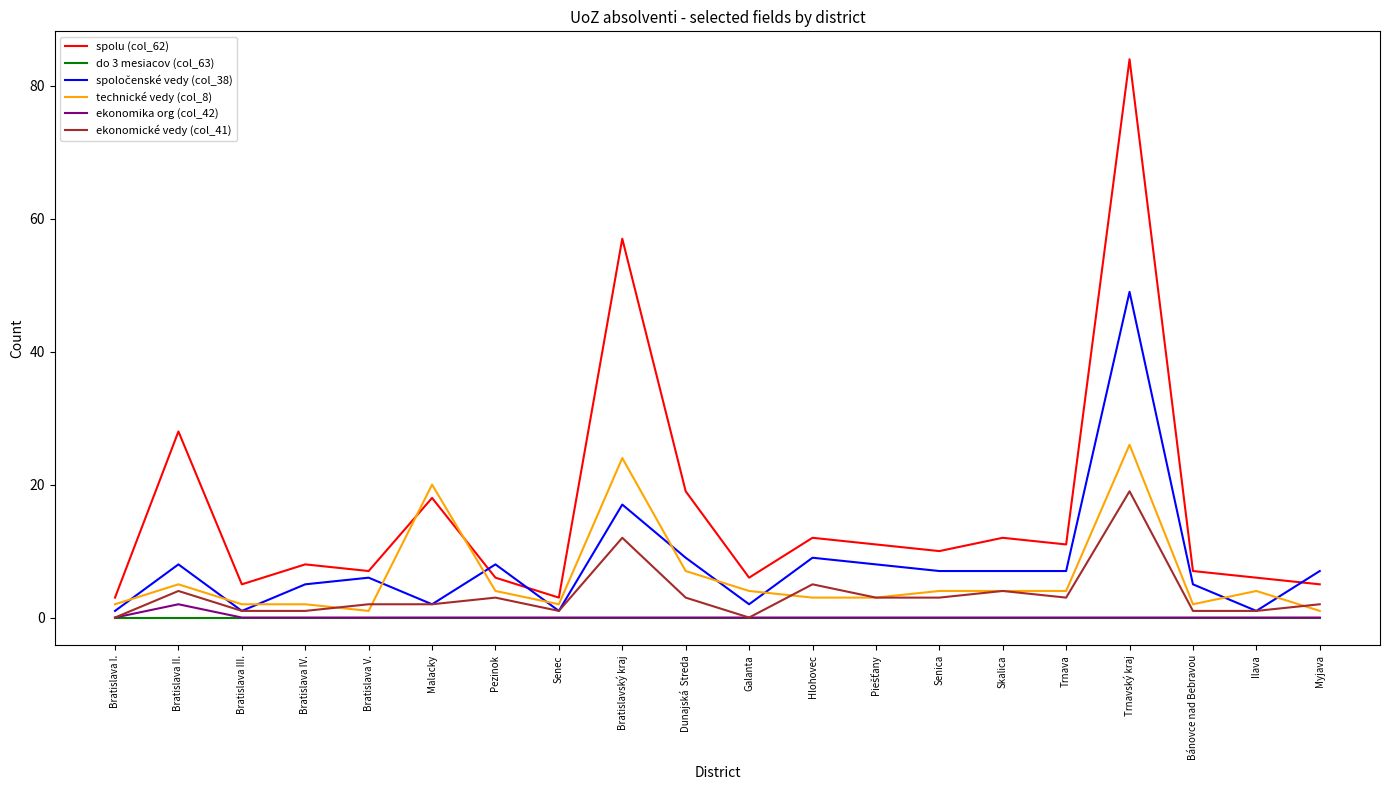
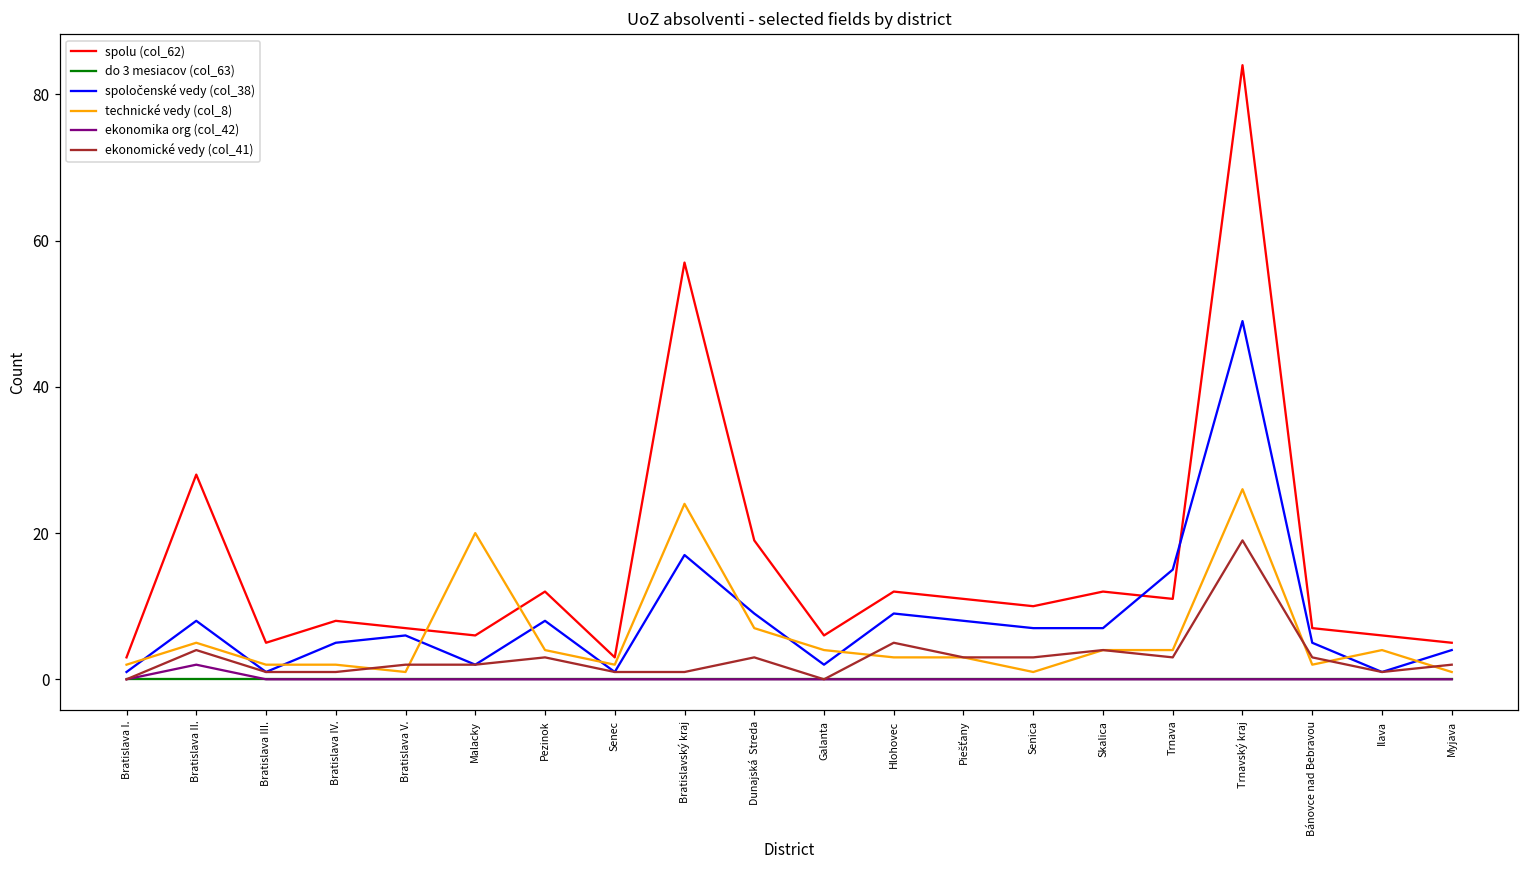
  {
    "spolu (col_62)": {
      "Bratislava I.": 3,
      "Bratislava II.": 28,
      "Bratislava III.": 5,
      "Bratislava IV.": 8,
      "Bratislava V.": 7,
-     "Malacky": 18,
-     "Pezinok": 6,
+     "Malacky": 6,
+     "Pezinok": 12,
      "Senec": 3,
      "Bratislavský kraj": 57,
      "Dunajská Streda": 19,
      "Galanta": 6,
      "Hlohovec": 12,
      "Piešťany": 11,
      "Senica": 10,
      "Skalica": 12,
      "Trnava": 11,
      "Trnavský kraj": 84,
      "Bánovce nad Bebravou": 7,
      "Ilava": 6,
      "Myjava": 5
    },
    "do 3 mesiacov (col_63)": {
      "Bratislava II.": 0
    },
    "spoločenské vedy (col_38)": {
      "Bratislava I.": 1,
      "Bratislava II.": 8,
      "Bratislava IV.": 5,
      "Bratislava V.": 6,
      "Pezinok": 8,
      "Bratislavský kraj": 17,
      "Dunajská Streda": 9,
      "Galanta": 2,
      "Hlohovec": 9,
      "Piešťany": 8,
      "Senica": 7,
      "Skalica": 7,
-     "Trnava": 7,
+     "Trnava": 15,
      "Trnavský kraj": 49,
      "Bánovce nad Bebravou": 5,
-     "Myjava": 7
+     "Myjava": 4
    },
    "technické vedy (col_8)": {
      "Bratislava I.": 2,
      "Bratislava II.": 5,
      "Bratislava III.": 2,
      "Bratislava IV.": 2,
      "Bratislava V.": 1,
      "Malacky": 20,
      "Pezinok": 4,
      "Senec": 2,
      "Bratislavský kraj": 24,
      "Dunajská Streda": 7,
      "Galanta": 4,
      "Hlohovec": 3,
-     "Senica": 4,
+     "Senica": 1,
      "Trnava": 4,
      "Trnavský kraj": 26,
      "Bánovce nad Bebravou": 2,
      "Ilava": 4,
      "Myjava": 1
    },
    "ekonomika org (col_42)": {
      "Bratislava II.": 2
    },
    "ekonomické vedy (col_41)": {
      "Bratislava II.": 4,
      "Bratislava IV.": 1,
      "Bratislava V.": 2,
      "Pezinok": 3,
-     "Bratislavský kraj": 12,
+     "Bratislavský kraj": 1,
      "Dunajská Streda": 3,
      "Hlohovec": 5,
      "Senica": 3,
      "Trnava": 3,
      "Trnavský kraj": 19,
-     "Bánovce nad Bebravou": 1,
+     "Bánovce nad Bebravou": 3,
      "Myjava": 2
    }
  }
